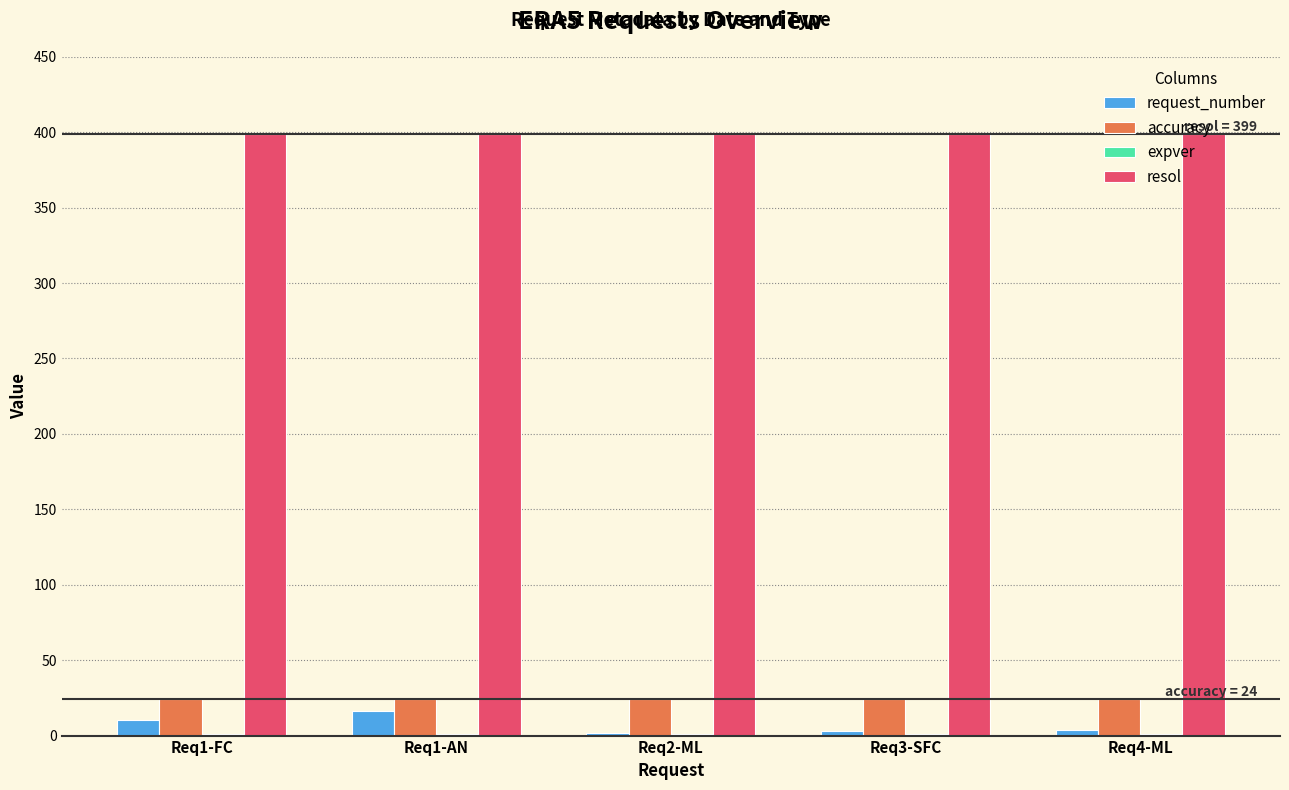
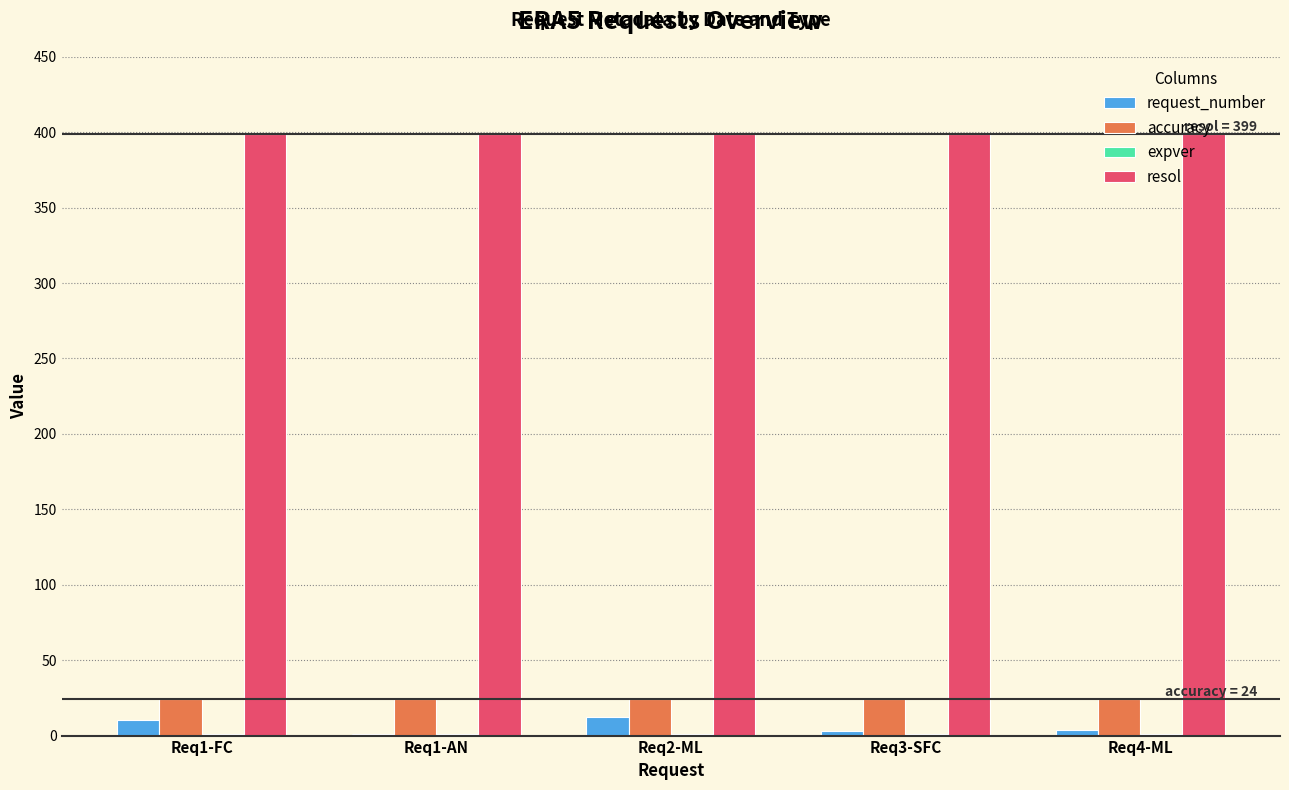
  {
    "request_number": {
      "Req1-FC": 10,
-     "Req1-AN": 16,
-     "Req2-ML": 2,
+     "Req1-AN": 1,
+     "Req2-ML": 12,
      "Req3-SFC": 3,
      "Req4-ML": 4
    }
  }
